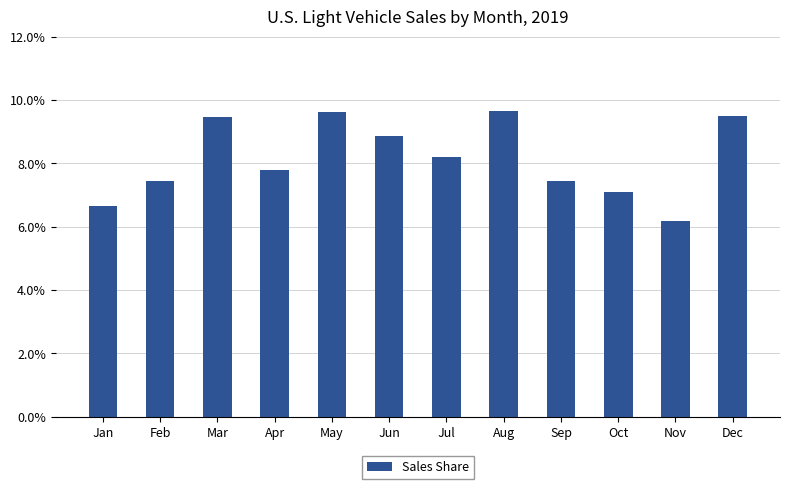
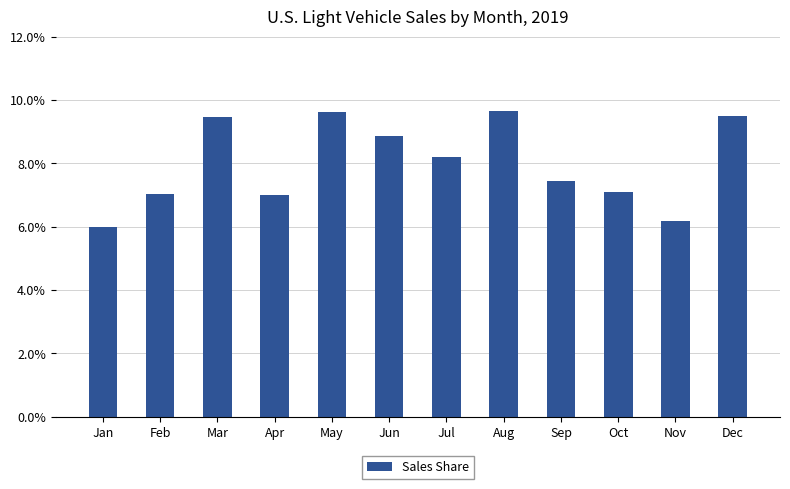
  {
-   "Jan": "6.7%",
-   "Feb": "7.4%",
+   "Jan": "6.0%",
+   "Feb": "7.0%",
    "Mar": "9.5%",
-   "Apr": "7.8%",
+   "Apr": "7.0%",
    "May": "9.6%",
    "Jun": "8.9%",
    "Jul": "8.2%",
    "Aug": "9.7%",
    "Sep": "7.5%",
    "Oct": "7.1%",
    "Nov": "6.2%",
    "Dec": "9.5%"
  }
